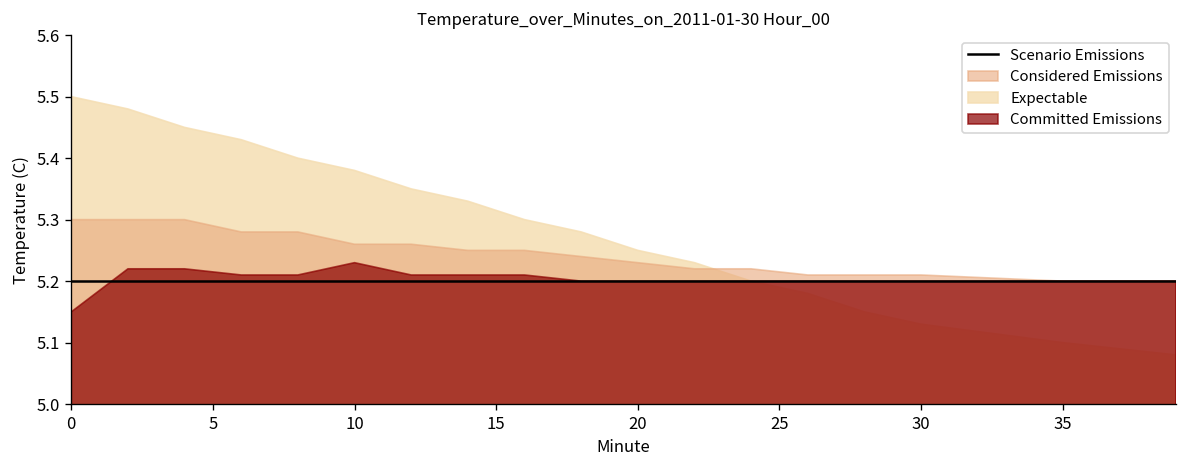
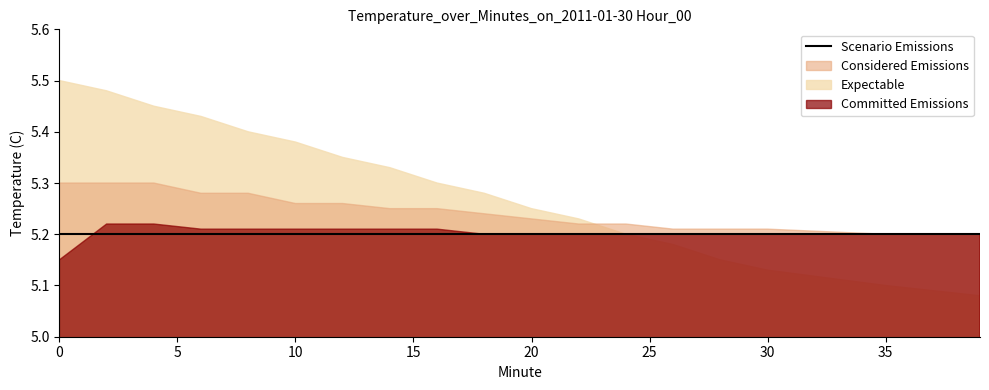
  {
    "Scenario Emissions": {
      "0": 5.20,
      "10": 5.20
    },
    "Committed Emissions": {
      "0": 5.15,
-     "10": 5.23
+     "10": 5.21
    }
  }
